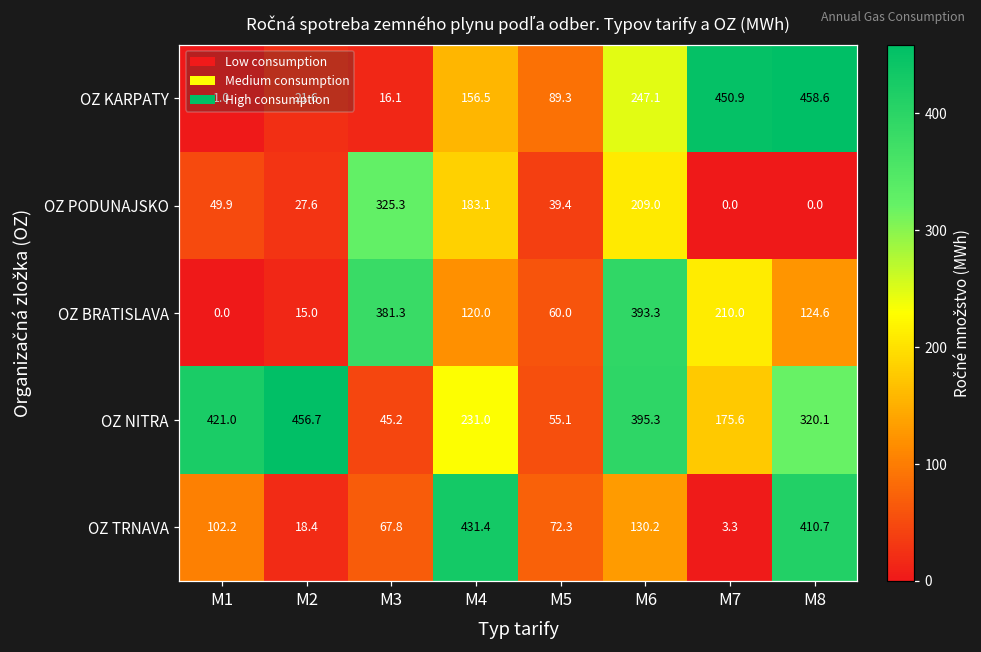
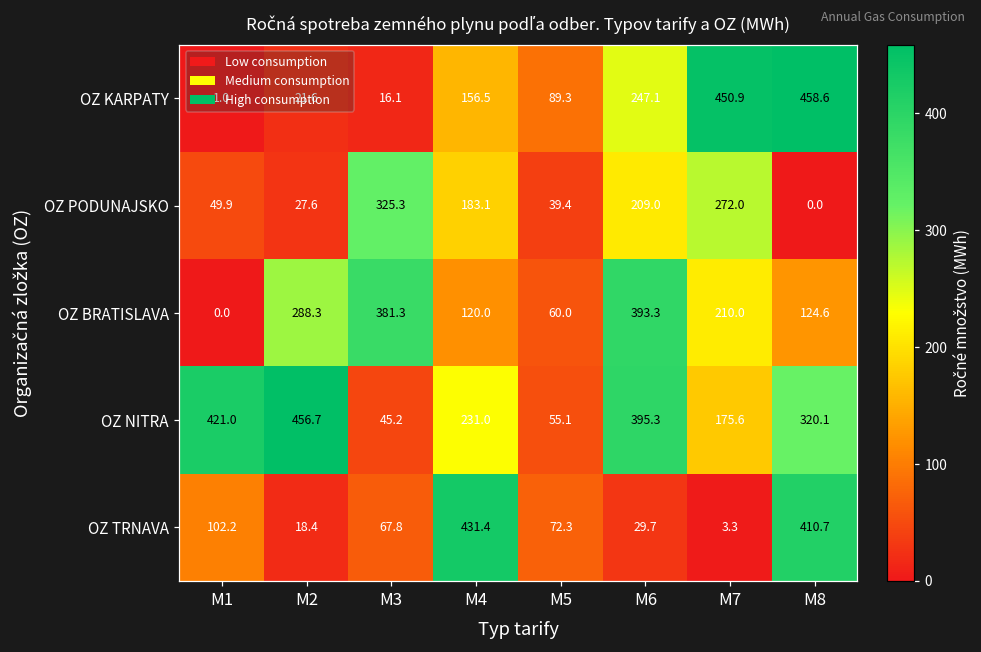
  {
    "OZ KARPATY": {
      "M3": 16.1,
      "M4": 156.5,
      "M5": 89.3,
      "M6": 247.1,
      "M7": 450.9,
      "M8": 458.6
    },
    "OZ PODUNAJSKO": {
      "M1": 49.9,
      "M2": 27.6,
      "M3": 325.3,
      "M4": 183.1,
      "M5": 39.4,
      "M6": 209.0,
-     "M7": 0.0,
+     "M7": 272.0,
      "M8": 0.0
    },
    "OZ BRATISLAVA": {
      "M1": 0.0,
-     "M2": 15.0,
+     "M2": 288.3,
      "M3": 381.3,
      "M4": 120.0,
      "M5": 60.0,
      "M6": 393.3,
      "M7": 210.0,
      "M8": 124.6
    },
    "OZ NITRA": {
      "M1": 421.0,
      "M2": 456.7,
      "M3": 45.2,
      "M4": 231.0,
      "M5": 55.1,
      "M6": 395.3,
      "M7": 175.6,
      "M8": 320.1
    },
    "OZ TRNAVA": {
      "M1": 102.2,
      "M2": 18.4,
      "M3": 67.8,
      "M4": 431.4,
      "M5": 72.3,
-     "M6": 130.2,
+     "M6": 29.7,
      "M7": 3.3,
      "M8": 410.7
    }
  }
